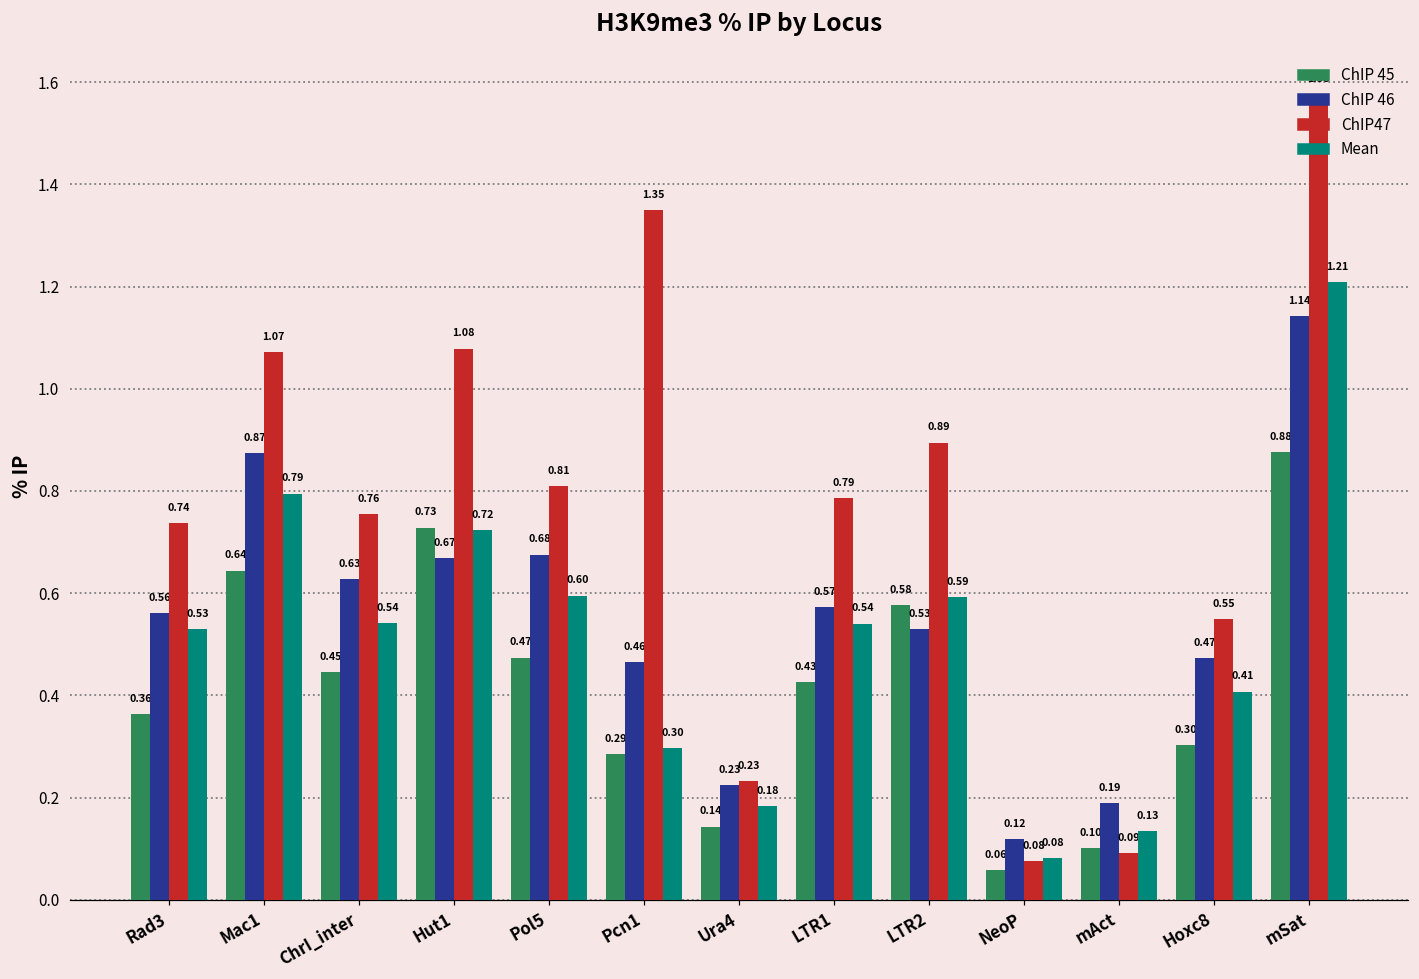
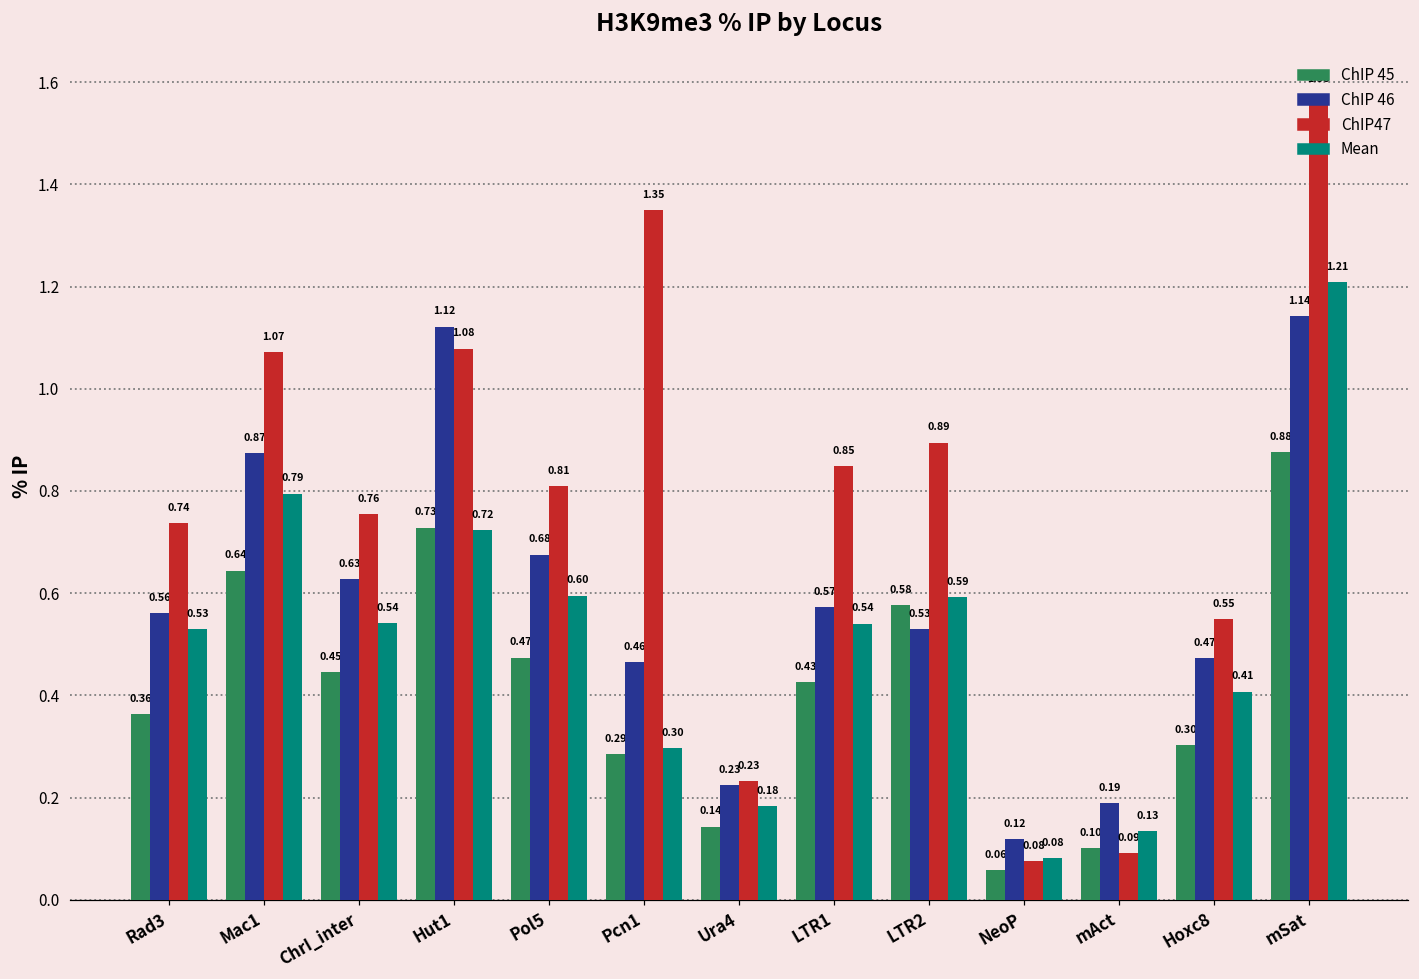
  {
    "ChIP 46": {
      "Rad3": 0.56,
      "Mac1": 0.87,
      "ChrI_inter": 0.63,
-     "Hut1": 0.67,
+     "Hut1": 1.12,
      "Pol5": 0.68,
      "Pcn1": 0.46,
      "Ura4": 0.23,
      "LTR1": 0.57,
      "LTR2": 0.53,
      "NeoP": 0.12,
      "mAct": 0.19,
      "Hoxc8": 0.47,
      "mSat": 1.14
    },
    "ChIP47": {
      "Rad3": 0.74,
      "Mac1": 1.07,
      "ChrI_inter": 0.76,
      "Hut1": 1.08,
      "Pol5": 0.81,
      "Pcn1": 1.35,
      "Ura4": 0.23,
-     "LTR1": 0.79,
+     "LTR1": 0.85,
      "LTR2": 0.89,
      "NeoP": 0.08,
      "mAct": 0.09,
      "Hoxc8": 0.55,
      "mSat": 1.58
    }
  }
